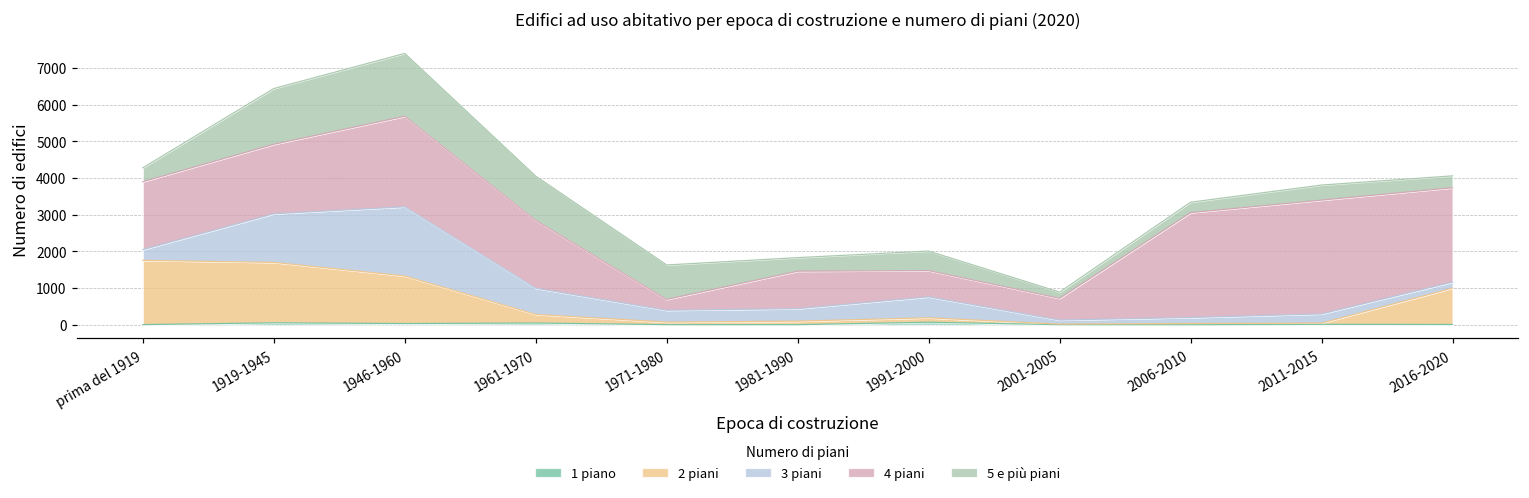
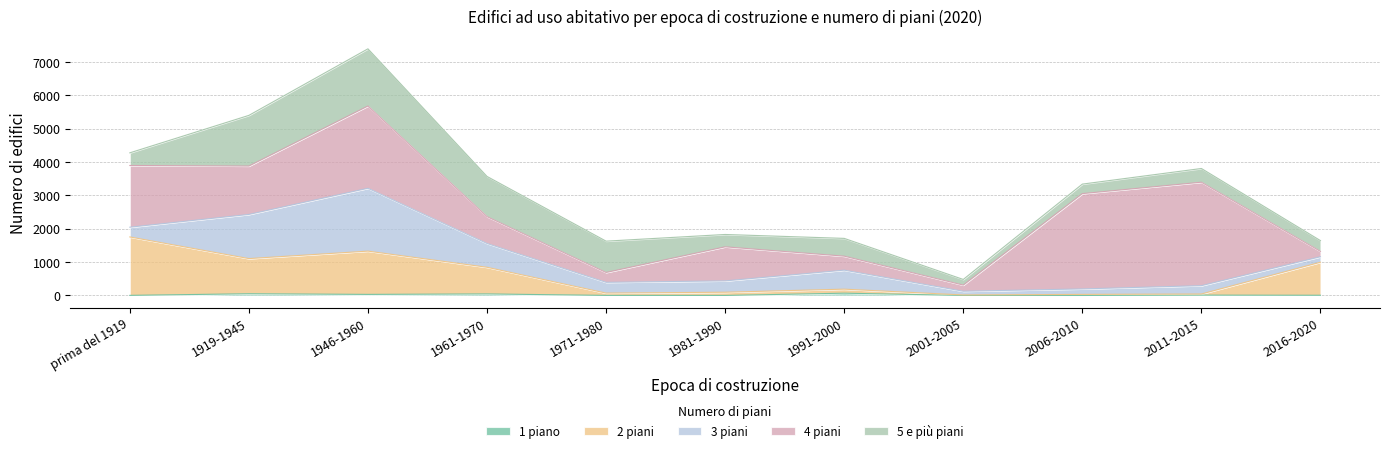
  {
    "2 piani": {
      "prima del 1919": 1800,
-     "1919-1945": 1600,
+     "1919-1945": 1100,
      "1946-1960": 1300,
-     "1961-1970": 200,
+     "1961-1970": 800,
      "1981-1990": 100,
      "1991-2000": 100,
      "2016-2020": 1000
    },
    "4 piani": {
      "prima del 1919": 1900,
-     "1919-1945": 1900,
+     "1919-1945": 1500,
      "1946-1960": 2500,
-     "1961-1970": 1800,
+     "1961-1970": 800,
      "1971-1980": 300,
      "1981-1990": 1000,
-     "1991-2000": 700,
-     "2001-2005": 600,
+     "1991-2000": 400,
+     "2001-2005": 200,
      "2006-2010": 2900,
      "2011-2015": 3100,
-     "2016-2020": 2600
+     "2016-2020": 200
    }
  }
